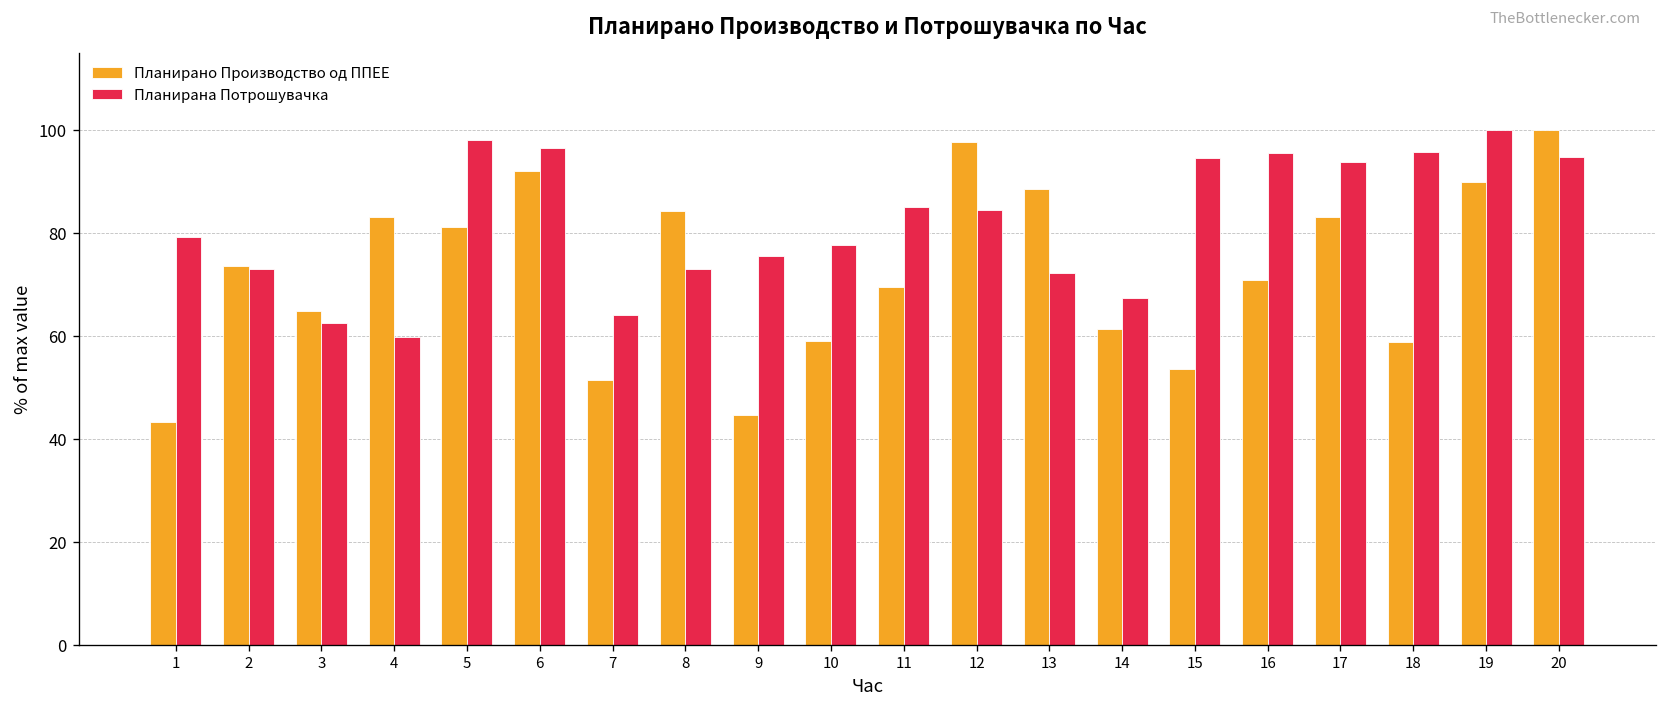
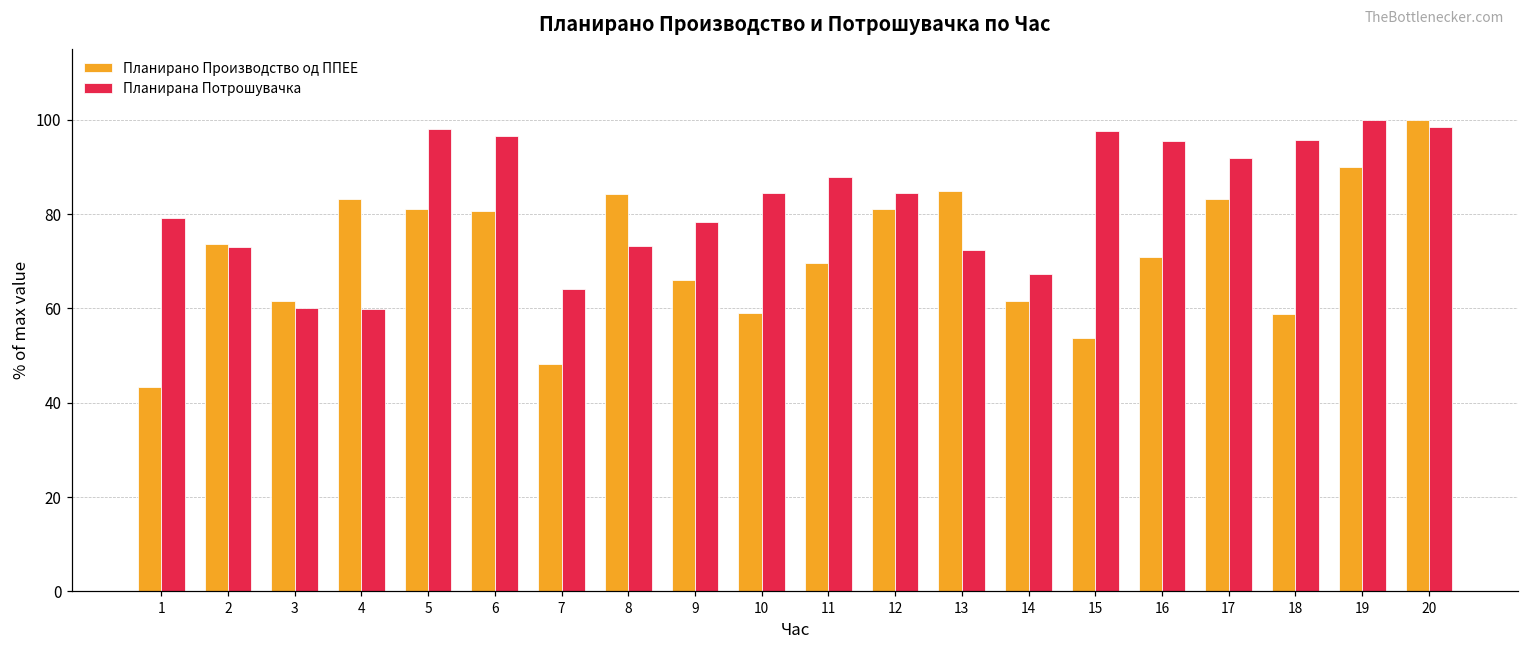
  {
    "Планирано Производство од ППЕЕ": {
      "1": 43,
      "2": 74,
-     "3": 65,
+     "3": 61,
      "4": 83,
      "5": 81,
-     "6": 92,
-     "7": 52,
+     "6": 81,
+     "7": 48,
      "8": 84,
-     "9": 45,
+     "9": 66,
      "10": 59,
      "11": 70,
-     "12": 98,
-     "13": 89,
+     "12": 81,
+     "13": 85,
      "14": 61,
      "15": 54,
      "16": 71,
      "17": 83,
      "18": 59,
      "19": 90,
      "20": 100
    },
    "Планирана Потрошувачка": {
      "1": 79,
      "2": 73,
-     "3": 62,
+     "3": 60,
      "4": 60,
      "5": 98,
      "6": 97,
      "7": 64,
      "8": 73,
-     "9": 75,
-     "10": 78,
-     "11": 85,
+     "9": 78,
+     "10": 84,
+     "11": 88,
      "12": 84,
      "13": 72,
      "14": 67,
-     "15": 95,
+     "15": 98,
      "16": 96,
-     "17": 94,
+     "17": 92,
      "18": 96,
      "19": 100,
-     "20": 95
+     "20": 98
    }
  }
